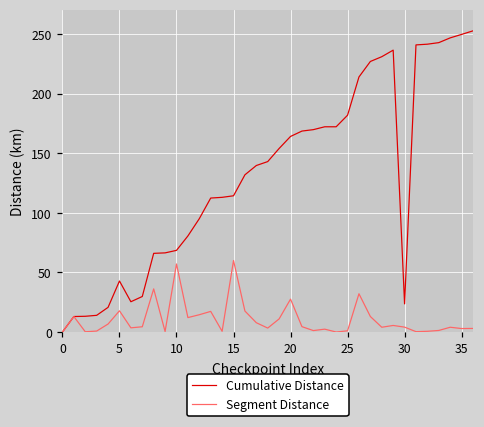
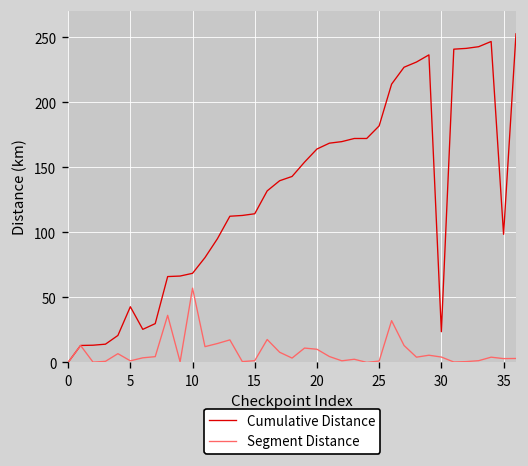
  {
    "Cumulative Distance": {
      "5": 43,
      "10": 69,
      "15": 114,
      "20": 164,
      "25": 182,
      "30": 24,
-     "35": 250
+     "35": 99
    },
    "Segment Distance": {
-     "5": 18,
+     "5": 1,
      "10": 57,
-     "15": 60,
-     "20": 28,
+     "15": 1,
+     "20": 10,
      "25": 1,
      "30": 4,
      "35": 3
    }
  }
